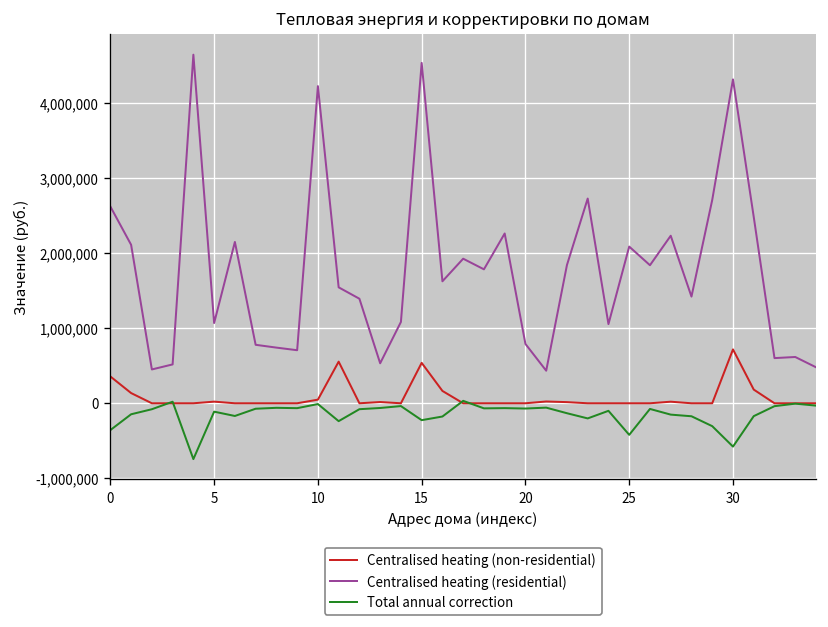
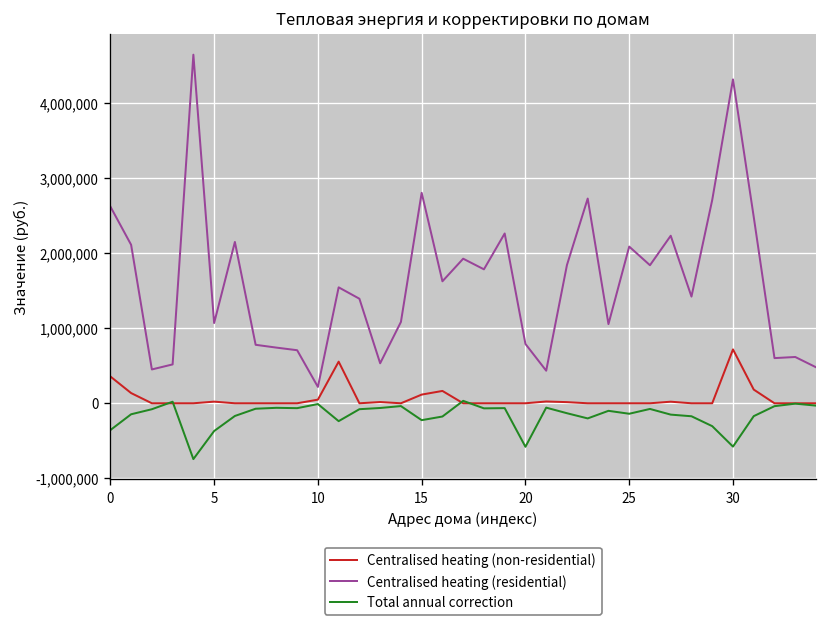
  {
    "Centralised heating (non-residential)": {
      "0": "400,000",
      "5": "0",
      "10": "0",
-     "15": "500,000",
+     "15": "100,000",
      "20": "0",
      "25": "0",
      "30": "700,000"
    },
    "Centralised heating (residential)": {
      "0": "2,600,000",
      "5": "1,100,000",
-     "10": "4,200,000",
-     "15": "4,500,000",
+     "10": "200,000",
+     "15": "2,800,000",
      "20": "800,000",
      "25": "2,100,000",
      "30": "4,300,000"
    },
    "Total annual correction": {
      "0": "-400,000",
-     "5": "-100,000",
+     "5": "-400,000",
      "10": "0",
      "15": "-200,000",
-     "20": "-100,000",
-     "25": "-400,000",
+     "20": "-600,000",
+     "25": "-100,000",
      "30": "-600,000"
    }
  }
